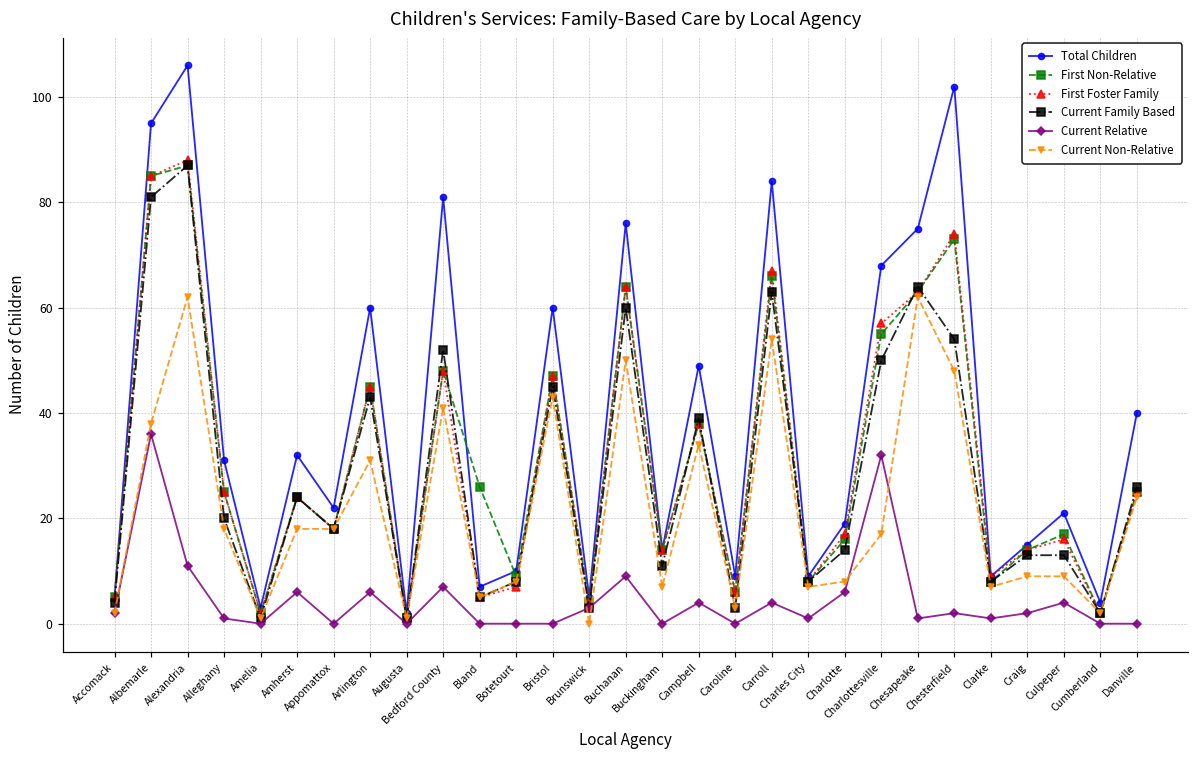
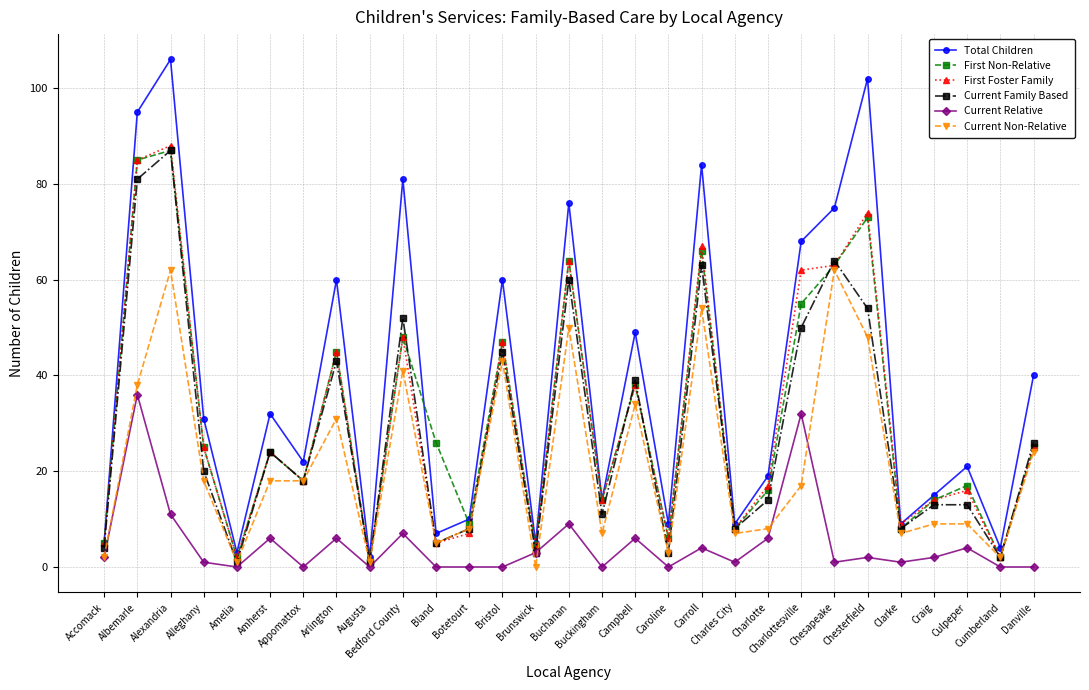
  {
    "Total Children": {
      "Albemarle": 95,
      "Alexandria": 106,
      "Alleghany": 31,
      "Amelia": 3,
      "Amherst": 32,
      "Appomattox": 22,
      "Arlington": 60,
      "Augusta": 2,
      "Bedford County": 81,
      "Bland": 7,
      "Botetourt": 10,
      "Bristol": 60,
      "Brunswick": 5,
      "Buchanan": 76,
      "Campbell": 49,
      "Caroline": 9,
      "Carroll": 84,
      "Charles City": 9,
      "Charlotte": 19,
      "Charlottesville": 68,
      "Chesapeake": 75,
      "Chesterfield": 102,
      "Craig": 15,
      "Culpeper": 21,
      "Cumberland": 4,
      "Danville": 40
    },
    "First Non-Relative": {
      "Bland": 26,
      "Botetourt": 9,
      "Carroll": 66,
      "Charlotte": 16,
      "Charlottesville": 55,
      "Chesterfield": 73,
      "Culpeper": 17
    },
    "First Foster Family": {
      "Alexandria": 88,
      "Botetourt": 7,
      "Carroll": 67,
      "Charlotte": 17,
-     "Charlottesville": 57,
+     "Charlottesville": 62,
      "Chesterfield": 74,
      "Culpeper": 16
    },
    "Current Family Based": {
      "Accomack": 4,
      "Albemarle": 81,
      "Alleghany": 20,
      "Arlington": 43,
      "Bedford County": 52,
      "Bristol": 45,
      "Buchanan": 60,
      "Buckingham": 11,
      "Campbell": 39,
      "Carroll": 63,
      "Charlotte": 14,
      "Charlottesville": 50,
      "Chesapeake": 64,
      "Chesterfield": 54,
      "Craig": 13,
      "Culpeper": 13,
      "Danville": 26
    },
    "Current Relative": {
      "Albemarle": 36,
      "Alexandria": 11,
      "Alleghany": 1,
      "Amelia": 0,
      "Amherst": 6,
      "Appomattox": 0,
      "Arlington": 6,
      "Augusta": 0,
      "Bedford County": 7,
      "Bland": 0,
      "Botetourt": 0,
      "Bristol": 0,
      "Buchanan": 9,
      "Buckingham": 0,
-     "Campbell": 4,
+     "Campbell": 6,
      "Caroline": 0,
      "Carroll": 4,
      "Charles City": 1,
      "Charlotte": 6,
      "Charlottesville": 32,
      "Chesapeake": 1,
      "Chesterfield": 2,
      "Clarke": 1,
      "Craig": 2,
      "Culpeper": 4,
      "Cumberland": 0,
      "Danville": 0
    },
    "Current Non-Relative": {
      "Albemarle": 38,
      "Alexandria": 62,
      "Alleghany": 18,
      "Amherst": 18,
      "Arlington": 31,
      "Bedford County": 41,
      "Bristol": 43,
      "Brunswick": 0,
      "Buchanan": 50,
      "Buckingham": 7,
      "Campbell": 34,
      "Carroll": 54,
      "Charles City": 7,
      "Charlotte": 8,
      "Charlottesville": 17,
      "Chesapeake": 62,
      "Chesterfield": 48,
      "Clarke": 7,
      "Craig": 9,
      "Culpeper": 9,
      "Danville": 24
    }
  }
